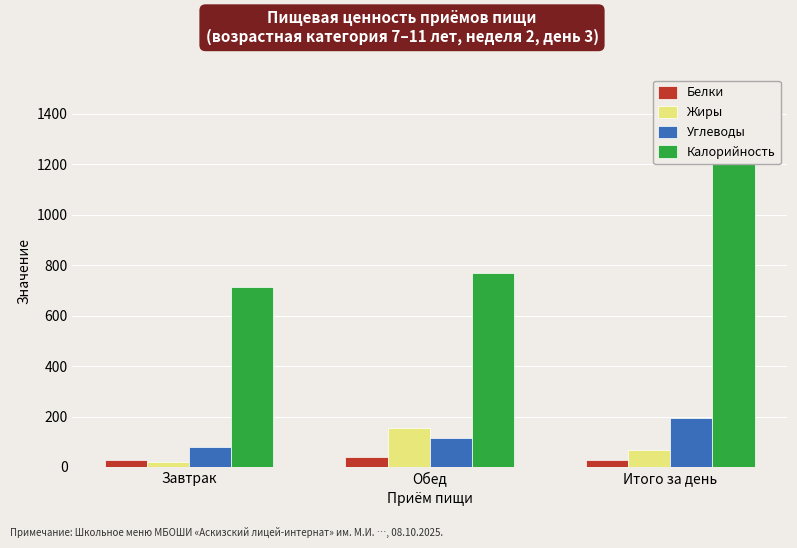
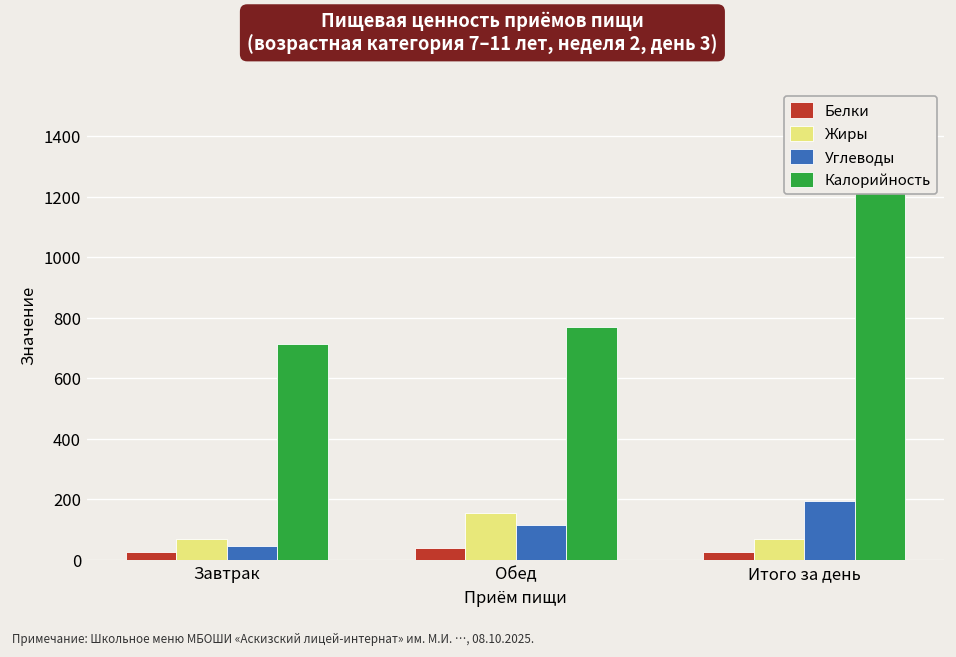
  {
    "Белки": {
      "Завтрак": 30,
      "Обед": 40,
      "Итого за день": 30
    },
    "Жиры": {
-     "Завтрак": 20,
+     "Завтрак": 70,
      "Обед": 150,
      "Итого за день": 70
    },
    "Углеводы": {
-     "Завтрак": 80,
+     "Завтрак": 50,
      "Обед": 110,
      "Итого за день": 190
    },
    "Калорийность": {
      "Завтрак": 710,
      "Обед": 770
    }
  }
